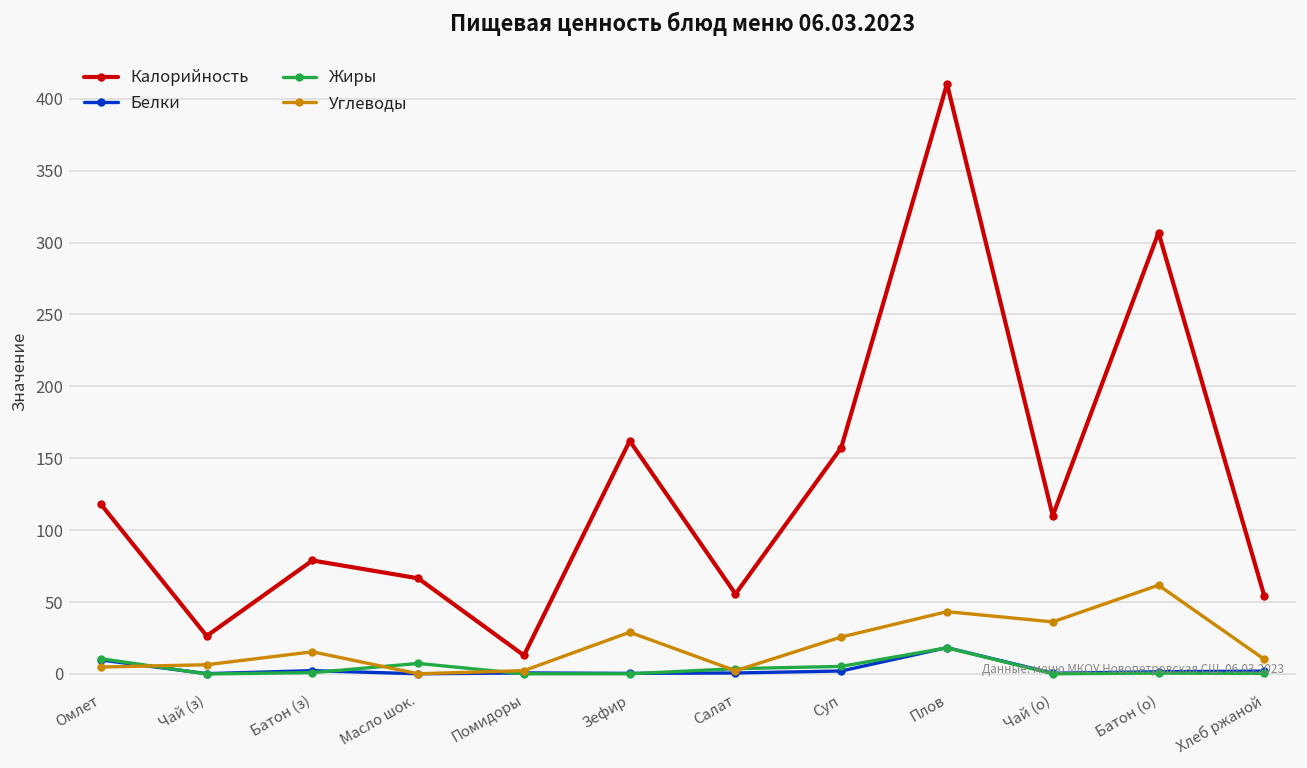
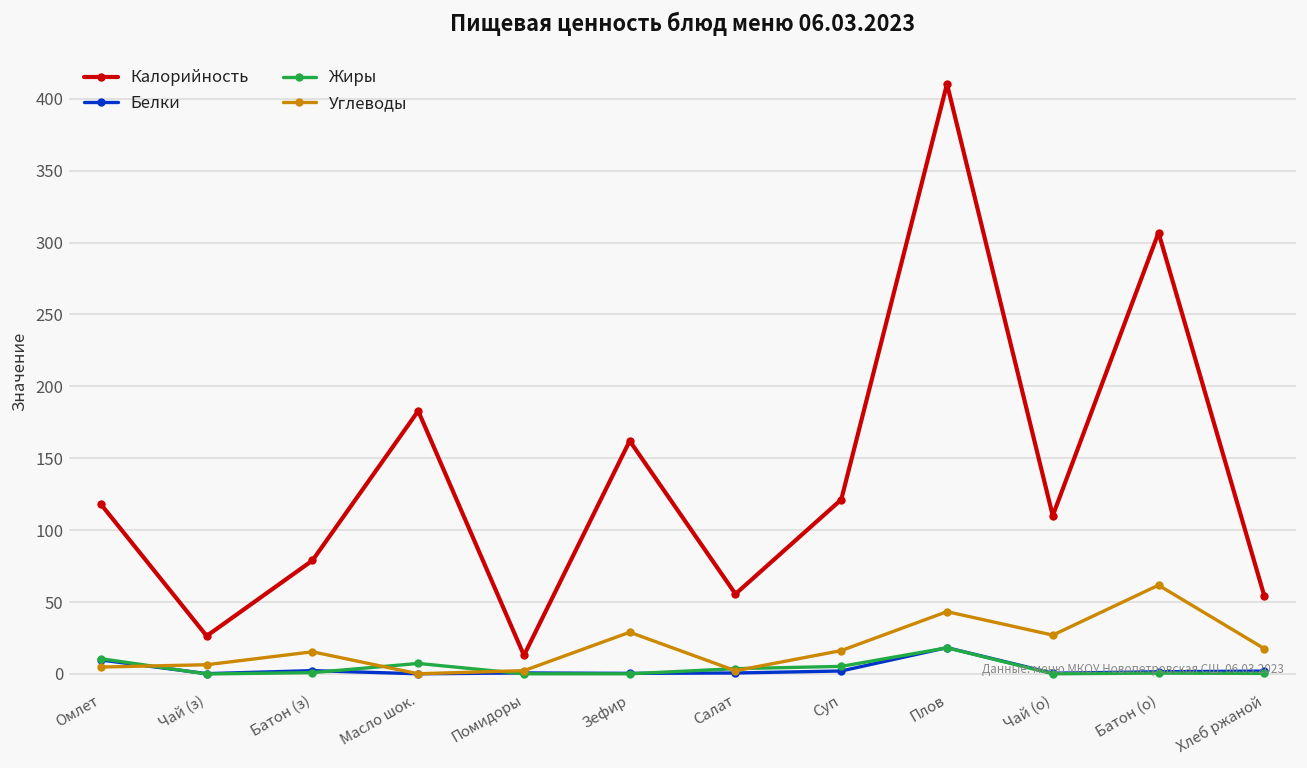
  {
    "Калорийность": {
      "Омлет": 118,
      "Чай (з)": 26,
      "Батон (з)": 79,
-     "Масло шок.": 67,
+     "Масло шок.": 183,
      "Помидоры": 13,
      "Зефир": 162,
      "Салат": 56,
-     "Суп": 157,
+     "Суп": 121,
      "Плов": 410,
      "Чай (о)": 110,
      "Батон (о)": 307,
      "Хлеб ржаной": 54
    },
    "Белки": {
      "Суп": 2
    },
    "Жиры": {
      "Масло шок.": 7,
      "Суп": 5
    },
    "Углеводы": {
      "Омлет": 5,
      "Чай (з)": 6,
      "Батон (з)": 15,
      "Зефир": 29,
-     "Суп": 26,
+     "Суп": 16,
      "Плов": 43,
-     "Чай (о)": 36,
+     "Чай (о)": 27,
      "Батон (о)": 62,
-     "Хлеб ржаной": 10
+     "Хлеб ржаной": 18
    }
  }
